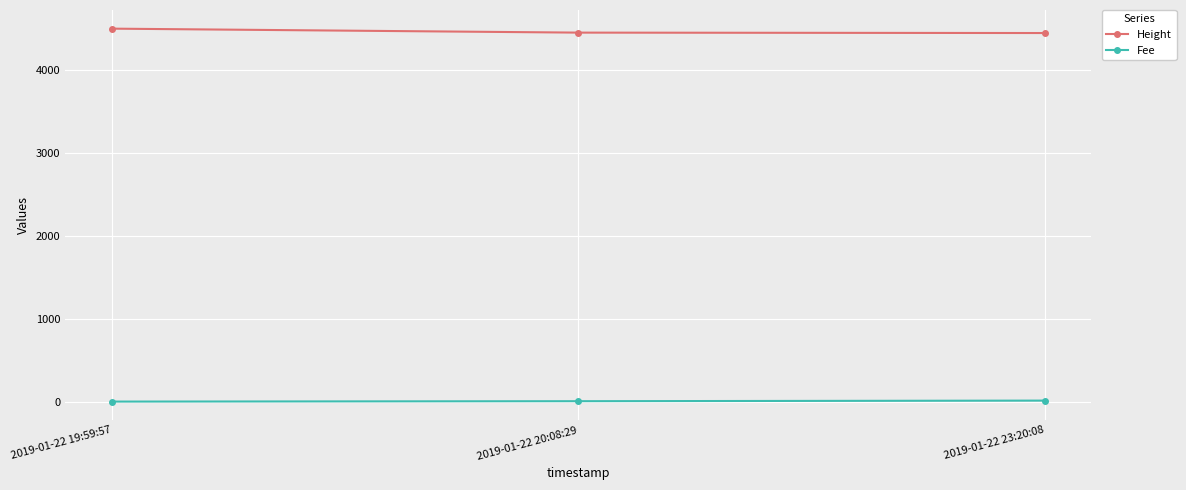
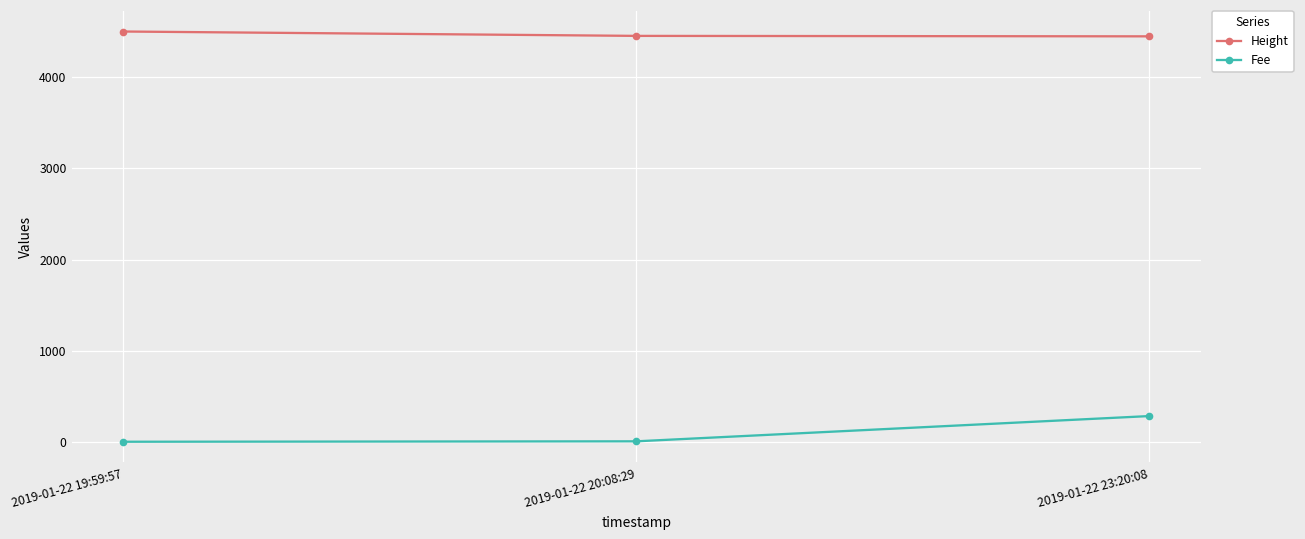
  {
    "Height": {
      "2019-01-22 19:59:57": 4500,
      "2019-01-22 20:08:29": 4500,
      "2019-01-22 23:20:08": 4500
    },
    "Fee": {
      "2019-01-22 19:59:57": 0,
      "2019-01-22 20:08:29": 0,
-     "2019-01-22 23:20:08": 0
+     "2019-01-22 23:20:08": 300
    }
  }
